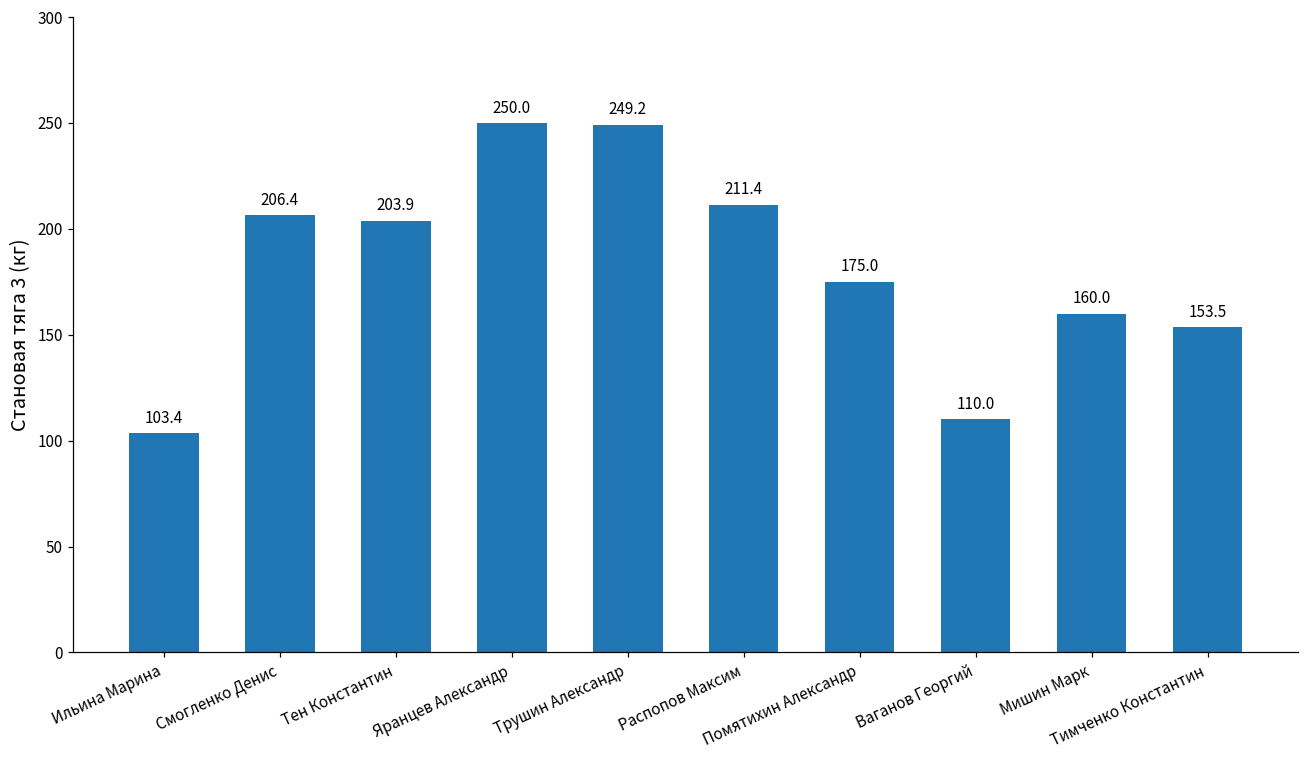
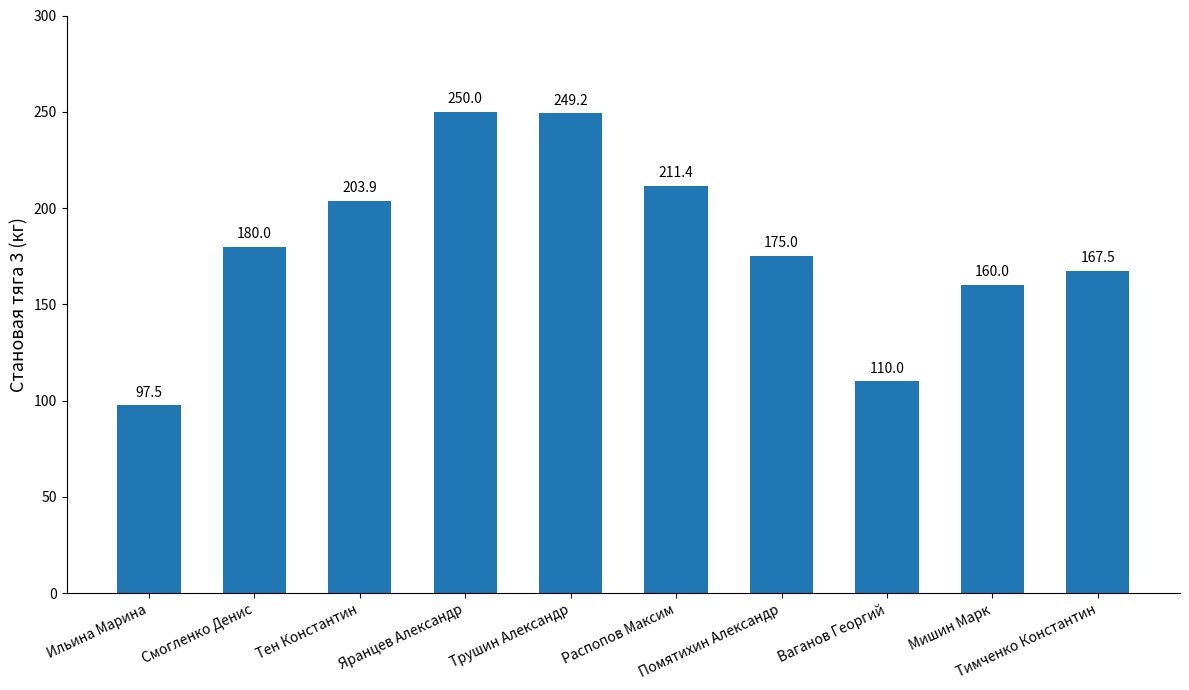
  {
-   "Ильина Марина": 103.4,
-   "Смогленко Денис": 206.4,
+   "Ильина Марина": 97.5,
+   "Смогленко Денис": 180.0,
    "Тен Константин": 203.9,
    "Яранцев Александр": 250.0,
    "Трушин Александр": 249.2,
    "Распопов Максим": 211.4,
    "Помятихин Александр": 175.0,
    "Ваганов Георгий": 110.0,
    "Мишин Марк": 160.0,
-   "Тимченко Константин": 153.5
+   "Тимченко Константин": 167.5
  }
